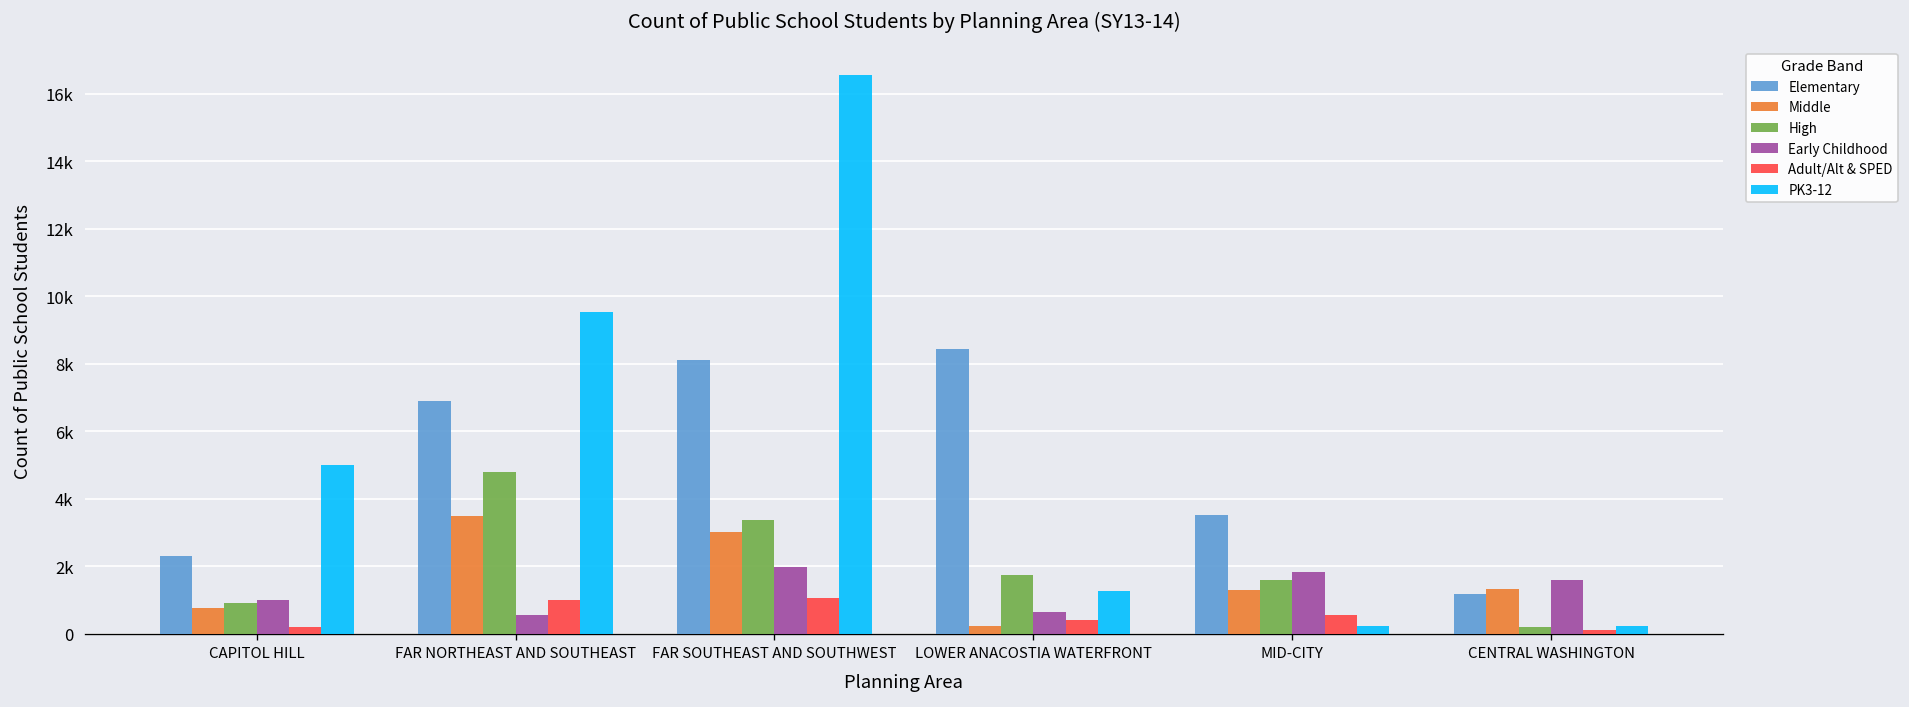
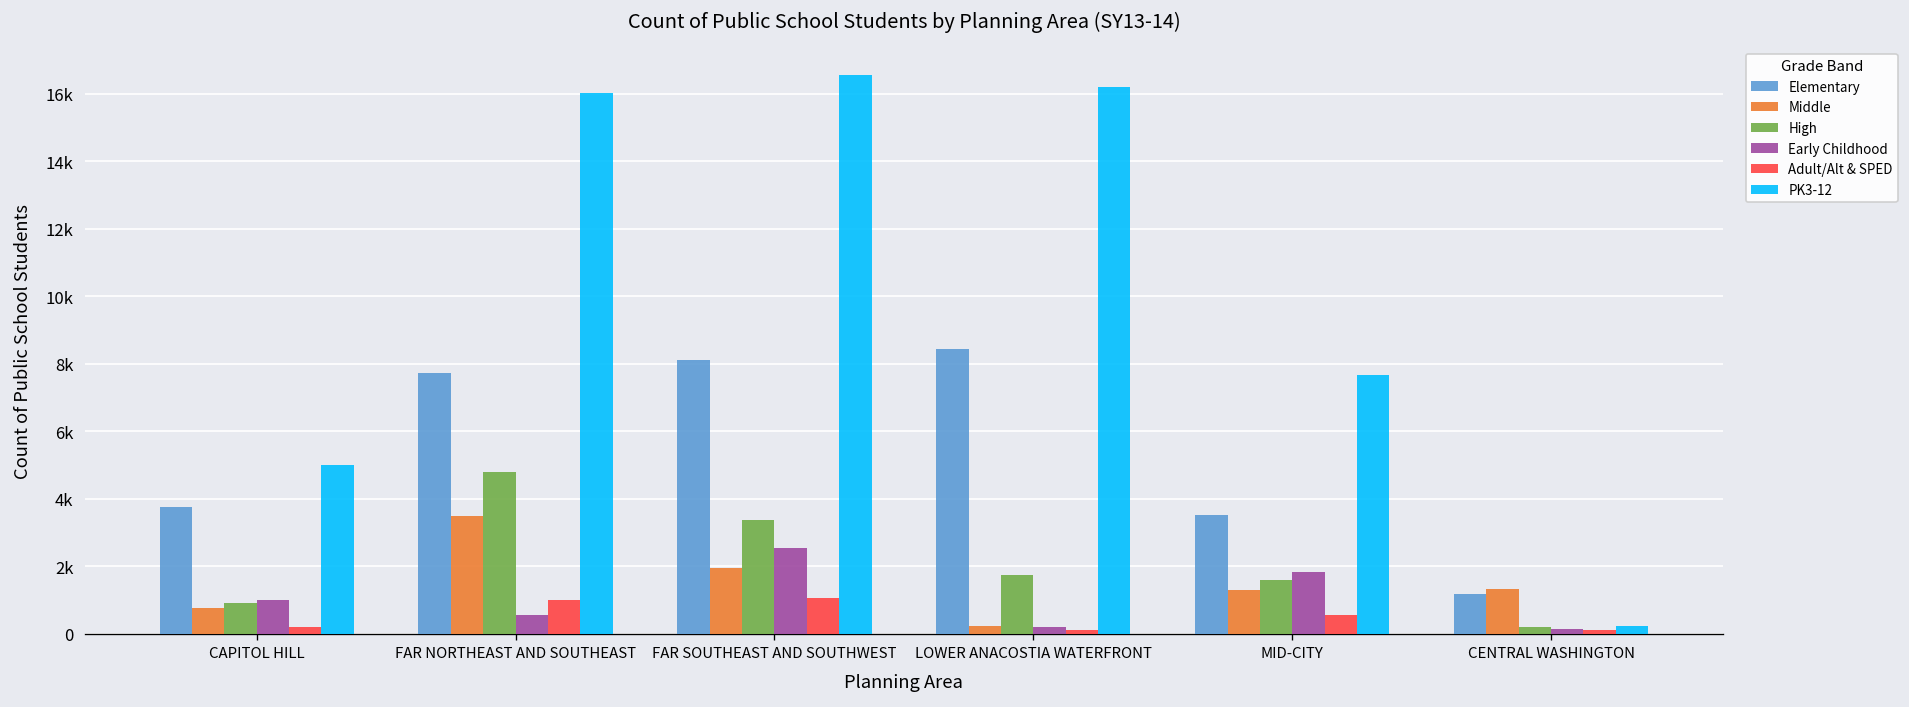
  {
    "Elementary": {
-     "CAPITOL HILL": 2300,
-     "FAR NORTHEAST AND SOUTHEAST": 6900,
+     "CAPITOL HILL": 3800,
+     "FAR NORTHEAST AND SOUTHEAST": 7700,
      "FAR SOUTHEAST AND SOUTHWEST": 8100,
      "LOWER ANACOSTIA WATERFRONT": 8500,
      "MID-CITY": 3500,
      "CENTRAL WASHINGTON": 1200
    },
    "Middle": {
      "CAPITOL HILL": 800,
      "FAR NORTHEAST AND SOUTHEAST": 3500,
-     "FAR SOUTHEAST AND SOUTHWEST": 3000,
+     "FAR SOUTHEAST AND SOUTHWEST": 2000,
      "LOWER ANACOSTIA WATERFRONT": 200,
      "MID-CITY": 1300,
      "CENTRAL WASHINGTON": 1300
    },
    "High": {
      "CAPITOL HILL": 900,
      "FAR NORTHEAST AND SOUTHEAST": 4800,
      "FAR SOUTHEAST AND SOUTHWEST": 3400,
      "LOWER ANACOSTIA WATERFRONT": 1800,
      "MID-CITY": 1600,
      "CENTRAL WASHINGTON": 200
    },
    "Early Childhood": {
      "CAPITOL HILL": 1000,
      "FAR NORTHEAST AND SOUTHEAST": 600,
-     "FAR SOUTHEAST AND SOUTHWEST": 2000,
-     "LOWER ANACOSTIA WATERFRONT": 600,
+     "FAR SOUTHEAST AND SOUTHWEST": 2500,
+     "LOWER ANACOSTIA WATERFRONT": 200,
      "MID-CITY": 1800,
-     "CENTRAL WASHINGTON": 1600
+     "CENTRAL WASHINGTON": 100
    },
    "Adult/Alt & SPED": {
      "CAPITOL HILL": 200,
      "FAR NORTHEAST AND SOUTHEAST": 1000,
      "FAR SOUTHEAST AND SOUTHWEST": 1100,
-     "LOWER ANACOSTIA WATERFRONT": 400,
+     "LOWER ANACOSTIA WATERFRONT": 100,
      "MID-CITY": 600,
      "CENTRAL WASHINGTON": 100
    },
    "PK3-12": {
      "CAPITOL HILL": 5000,
-     "FAR NORTHEAST AND SOUTHEAST": 9500,
+     "FAR NORTHEAST AND SOUTHEAST": 16000,
      "FAR SOUTHEAST AND SOUTHWEST": 16600,
-     "LOWER ANACOSTIA WATERFRONT": 1300,
-     "MID-CITY": 200,
+     "LOWER ANACOSTIA WATERFRONT": 16200,
+     "MID-CITY": 7700,
      "CENTRAL WASHINGTON": 300
    }
  }
